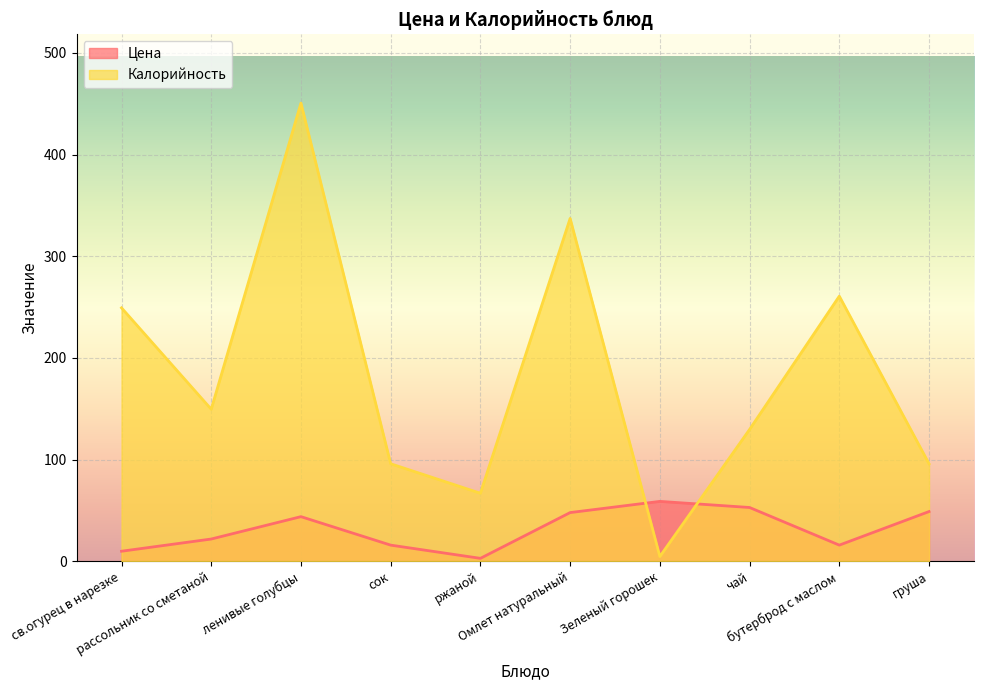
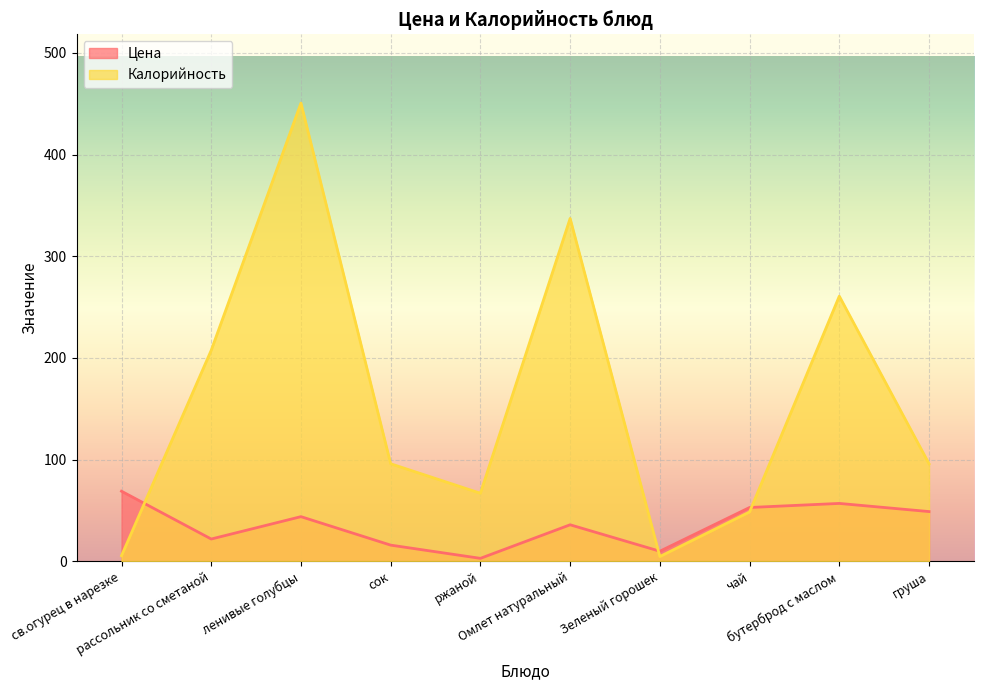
  {
    "Цена": {
-     "св.огурец в нарезке": 10,
+     "св.огурец в нарезке": 69,
      "рассольник со сметаной": 22,
      "ленивые голубцы": 44,
      "сок": 16,
      "ржаной": 3,
-     "Омлет натуральный": 48,
-     "Зеленый горошек": 59,
+     "Омлет натуральный": 36,
+     "Зеленый горошек": 10,
      "чай": 53,
-     "бутерброд с маслом": 16,
+     "бутерброд с маслом": 57,
      "груша": 49
    },
    "Калорийность": {
-     "св.огурец в нарезке": 249,
-     "рассольник со сметаной": 150,
+     "св.огурец в нарезке": 6,
+     "рассольник со сметаной": 208,
      "ленивые голубцы": 451,
      "сок": 96,
      "ржаной": 67,
      "Омлет натуральный": 337,
      "Зеленый горошек": 5,
-     "чай": 130,
+     "чай": 49,
      "бутерброд с маслом": 261,
      "груша": 96
    }
  }
